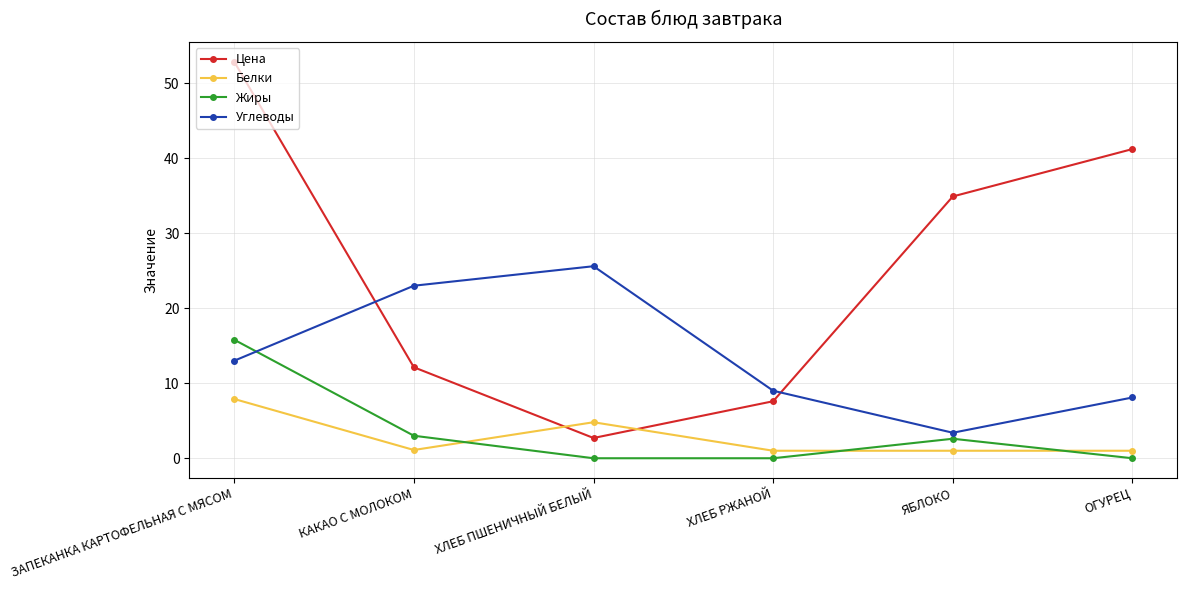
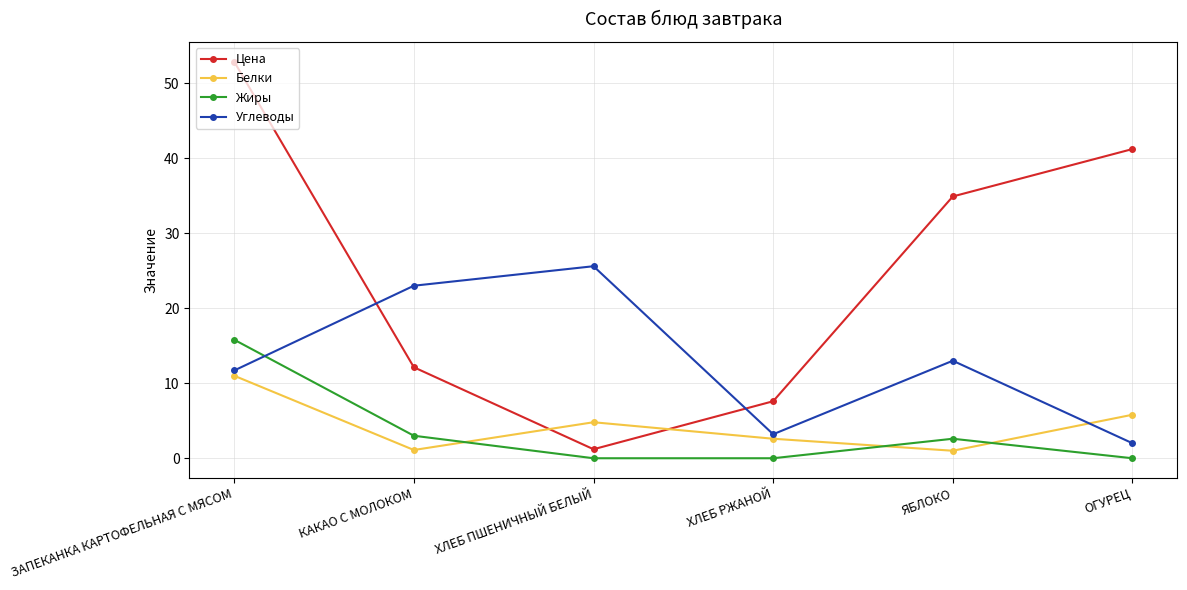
  {
    "Цена": {
      "КАКАО С МОЛОКОМ": 12,
-     "ХЛЕБ ПШЕНИЧНЫЙ БЕЛЫЙ": 3,
+     "ХЛЕБ ПШЕНИЧНЫЙ БЕЛЫЙ": 1,
      "ХЛЕБ РЖАНОЙ": 8,
      "ЯБЛОКО": 35,
      "ОГУРЕЦ": 41
    },
    "Белки": {
-     "ЗАПЕКАНКА КАРТОФЕЛЬНАЯ С МЯСОМ": 8,
+     "ЗАПЕКАНКА КАРТОФЕЛЬНАЯ С МЯСОМ": 11,
      "КАКАО С МОЛОКОМ": 1,
      "ХЛЕБ ПШЕНИЧНЫЙ БЕЛЫЙ": 5,
-     "ХЛЕБ РЖАНОЙ": 1,
+     "ХЛЕБ РЖАНОЙ": 3,
      "ЯБЛОКО": 1,
-     "ОГУРЕЦ": 1
+     "ОГУРЕЦ": 6
    },
    "Жиры": {
      "ЗАПЕКАНКА КАРТОФЕЛЬНАЯ С МЯСОМ": 16,
      "КАКАО С МОЛОКОМ": 3,
      "ХЛЕБ ПШЕНИЧНЫЙ БЕЛЫЙ": 0,
      "ХЛЕБ РЖАНОЙ": 0,
      "ЯБЛОКО": 3,
      "ОГУРЕЦ": 0
    },
    "Углеводы": {
-     "ЗАПЕКАНКА КАРТОФЕЛЬНАЯ С МЯСОМ": 13,
+     "ЗАПЕКАНКА КАРТОФЕЛЬНАЯ С МЯСОМ": 12,
      "КАКАО С МОЛОКОМ": 23,
      "ХЛЕБ ПШЕНИЧНЫЙ БЕЛЫЙ": 26,
-     "ХЛЕБ РЖАНОЙ": 9,
-     "ЯБЛОКО": 3,
-     "ОГУРЕЦ": 8
+     "ХЛЕБ РЖАНОЙ": 3,
+     "ЯБЛОКО": 13,
+     "ОГУРЕЦ": 2
    }
  }
